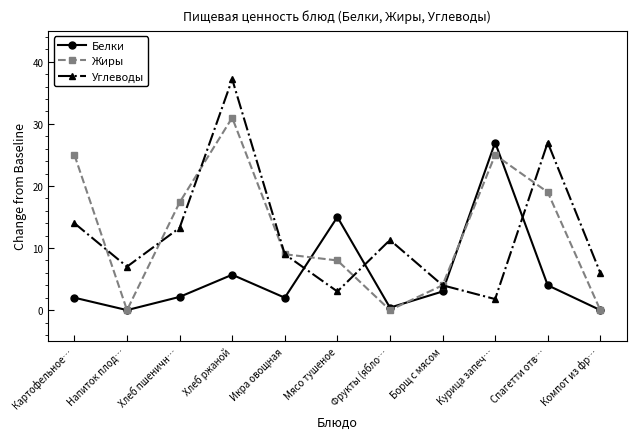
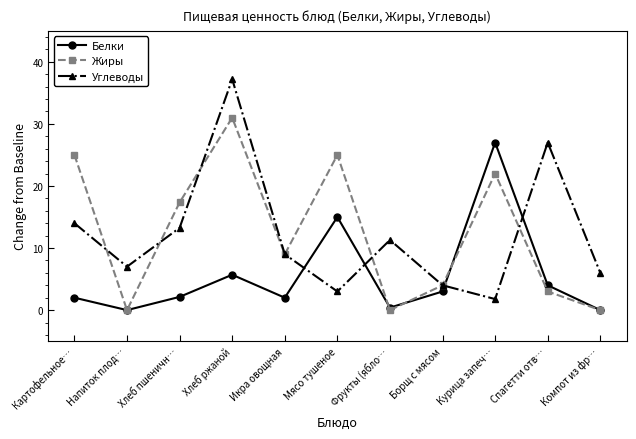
  {
    "Жиры": {
      "Картофельное…": 25,
      "Хлеб пшеничн…": 17,
      "Хлеб ржаной": 31,
-     "Мясо тушеное": 8,
-     "Курица запеч…": 25,
-     "Спагетти отв…": 19
+     "Мясо тушеное": 25,
+     "Курица запеч…": 22,
+     "Спагетти отв…": 3
    }
  }
